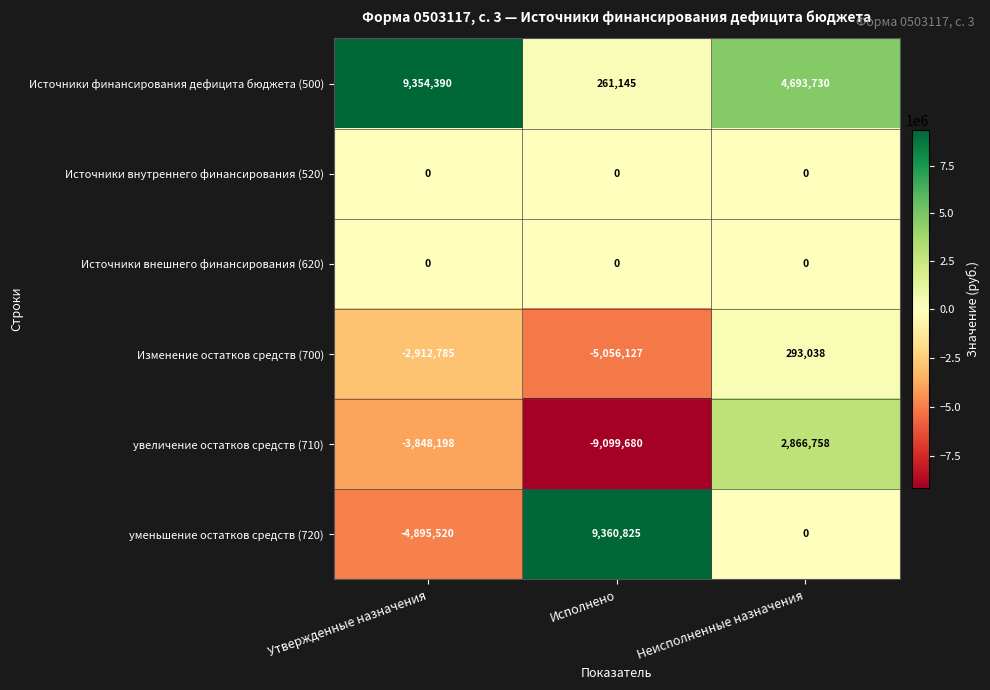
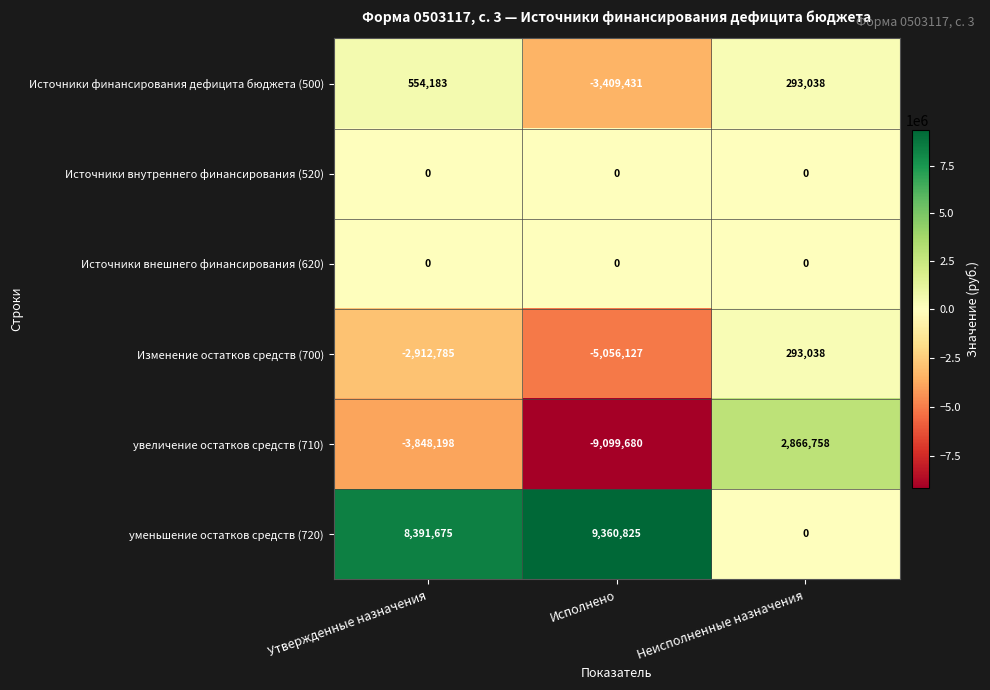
  {
    "Источники финансирования дефицита бюджета (500)": {
-     "Утвержденные назначения": "9,354,390",
-     "Исполнено": "261,145",
-     "Неисполненные назначения": "4,693,730"
+     "Утвержденные назначения": "554,183",
+     "Исполнено": "-3,409,431",
+     "Неисполненные назначения": "293,038"
    },
    "Источники внутреннего финансирования (520)": {
      "Утвержденные назначения": "0",
      "Исполнено": "0",
      "Неисполненные назначения": "0"
    },
    "Источники внешнего финансирования (620)": {
      "Утвержденные назначения": "0",
      "Исполнено": "0",
      "Неисполненные назначения": "0"
    },
    "Изменение остатков средств (700)": {
      "Утвержденные назначения": "-2,912,785",
      "Исполнено": "-5,056,127",
      "Неисполненные назначения": "293,038"
    },
    "увеличение остатков средств (710)": {
      "Утвержденные назначения": "-3,848,198",
      "Исполнено": "-9,099,680",
      "Неисполненные назначения": "2,866,758"
    },
    "уменьшение остатков средств (720)": {
-     "Утвержденные назначения": "-4,895,520",
+     "Утвержденные назначения": "8,391,675",
      "Исполнено": "9,360,825",
      "Неисполненные назначения": "0"
    }
  }
